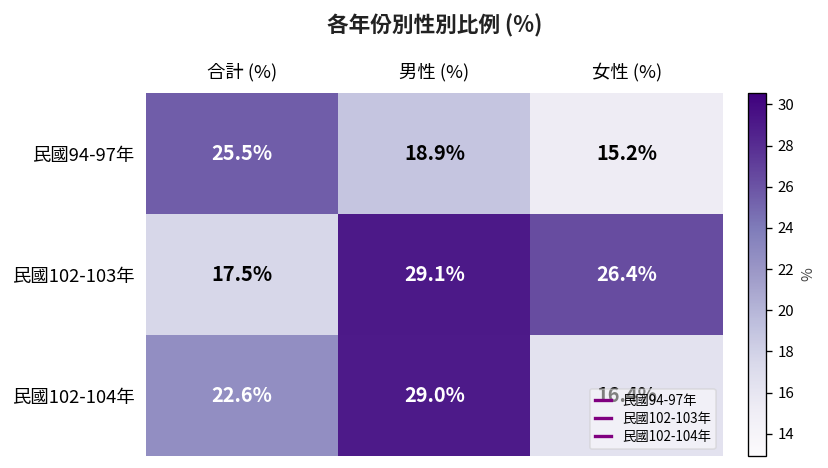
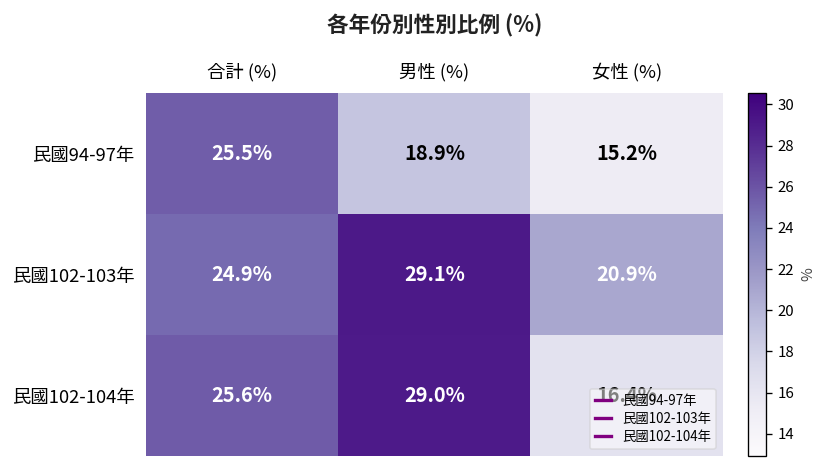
  {
    "民國94-97年": {
      "合計 (%)": "25.5%",
      "男性 (%)": "18.9%",
      "女性 (%)": "15.2%"
    },
    "民國102-103年": {
-     "合計 (%)": "17.5%",
+     "合計 (%)": "24.9%",
      "男性 (%)": "29.1%",
-     "女性 (%)": "26.4%"
+     "女性 (%)": "20.9%"
    },
    "民國102-104年": {
-     "合計 (%)": "22.6%",
+     "合計 (%)": "25.6%",
      "男性 (%)": "29.0%"
    }
  }
